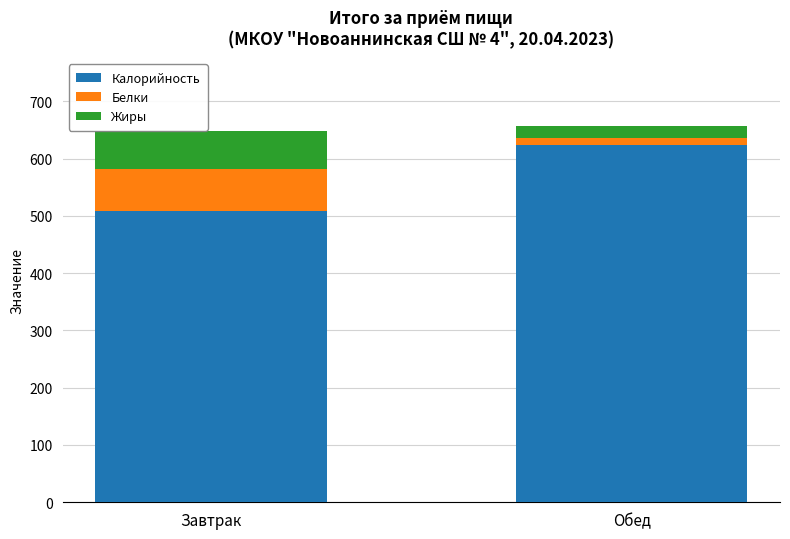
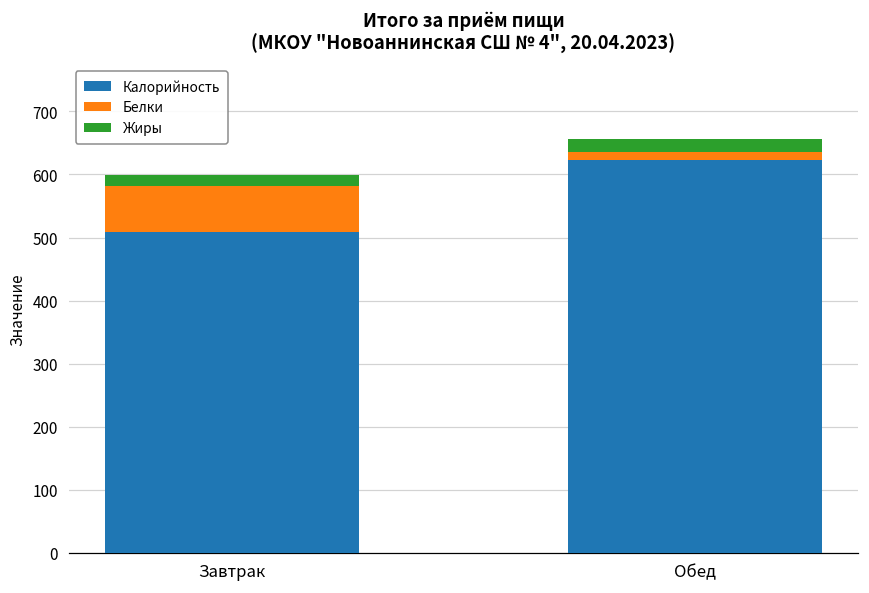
  {
    "Калорийность": {
      "Завтрак": 510,
      "Обед": 620
    },
    "Белки": {
      "Завтрак": 70,
      "Обед": 10
    },
    "Жиры": {
-     "Завтрак": 70,
+     "Завтрак": 20,
      "Обед": 20
    }
  }
